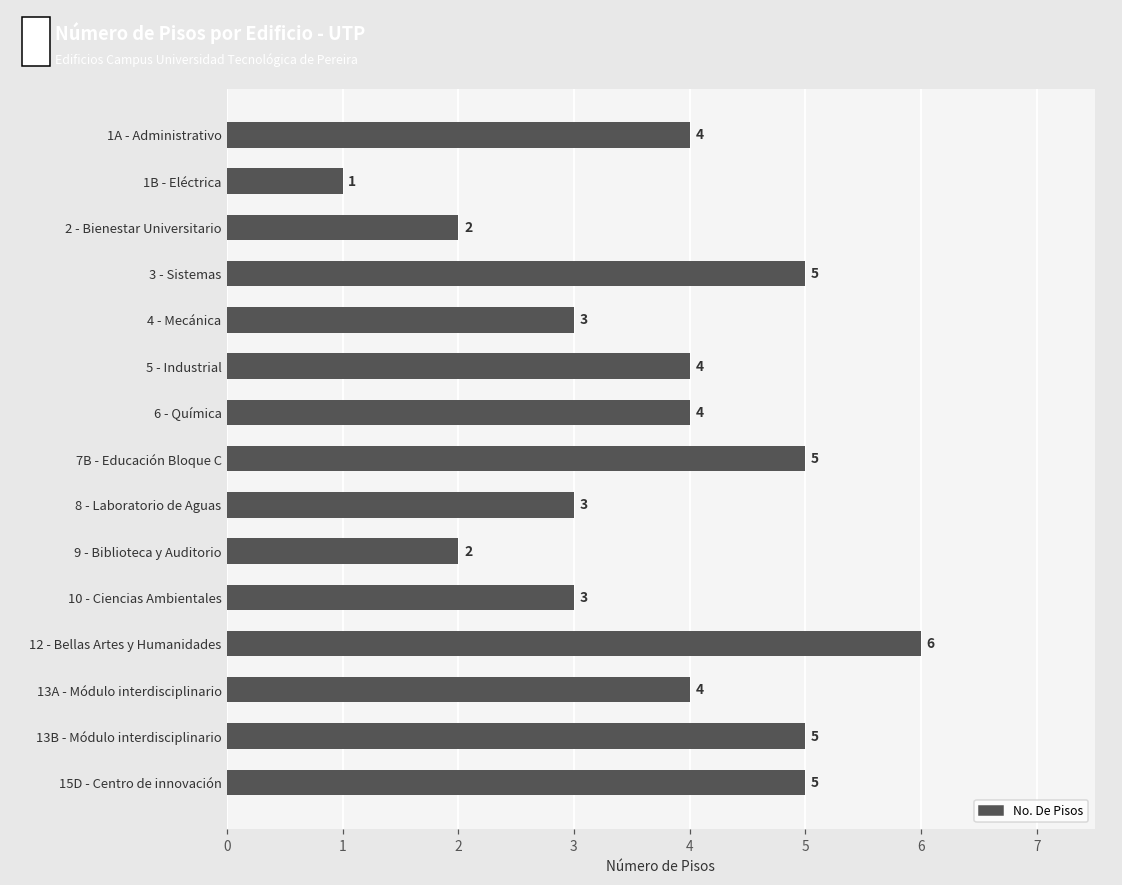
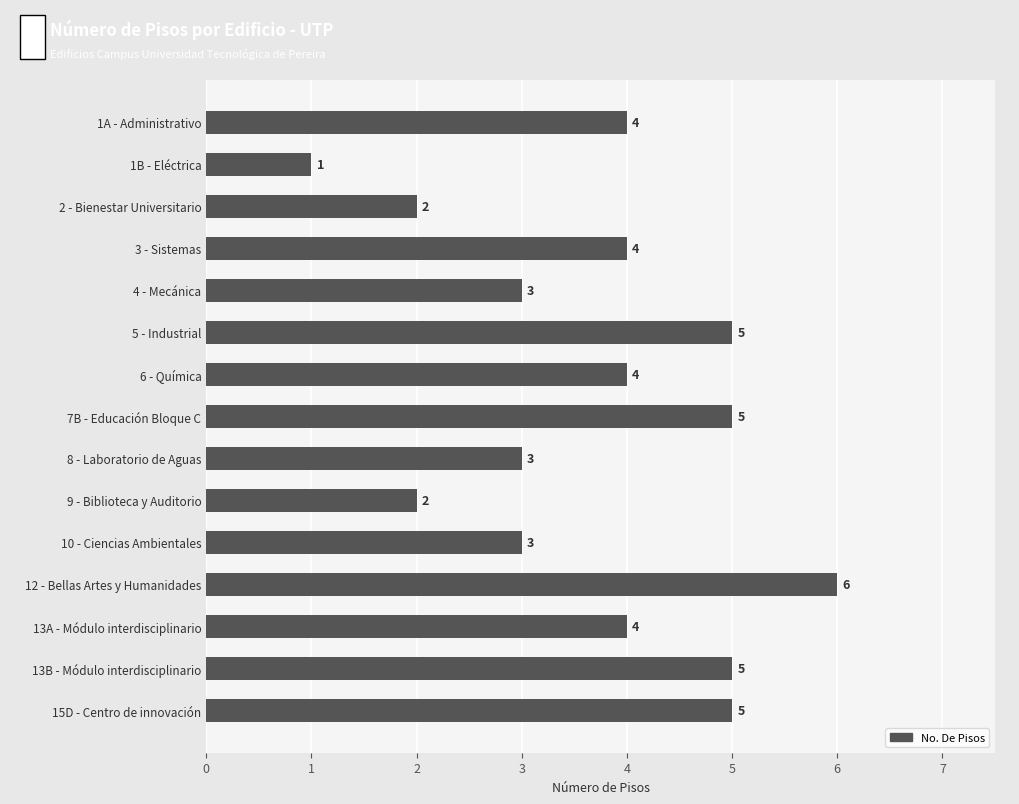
  {
    "1A - Administrativo": 4,
    "1B - Eléctrica": 1,
    "2 - Bienestar Universitario": 2,
-   "3 - Sistemas": 5,
+   "3 - Sistemas": 4,
    "4 - Mecánica": 3,
-   "5 - Industrial": 4,
+   "5 - Industrial": 5,
    "6 - Química": 4,
    "7B - Educación Bloque C": 5,
    "8 - Laboratorio de Aguas": 3,
    "9 - Biblioteca y Auditorio": 2,
    "10 - Ciencias Ambientales": 3,
    "12 - Bellas Artes y Humanidades": 6,
    "13A - Módulo interdisciplinario": 4,
    "13B - Módulo interdisciplinario": 5,
    "15D - Centro de innovación": 5
  }
